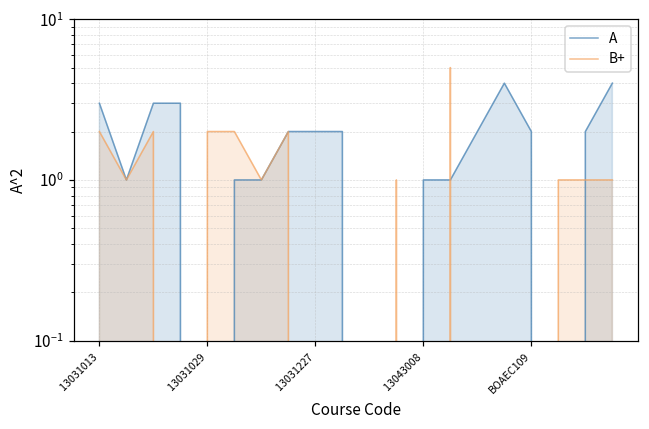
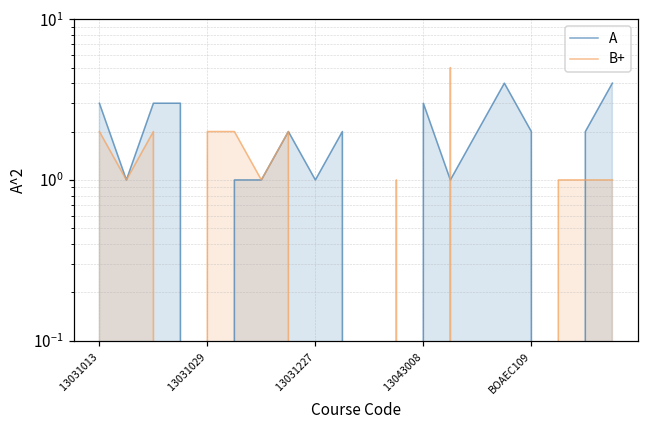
  {
    "A": {
      "13031013": 3,
-     "13031227": 2,
-     "13043008": 1,
+     "13031227": 1,
+     "13043008": 3,
      "BOAEC109": 2
    },
    "B+": {
      "13031013": 2,
      "13031029": 2
    }
  }
